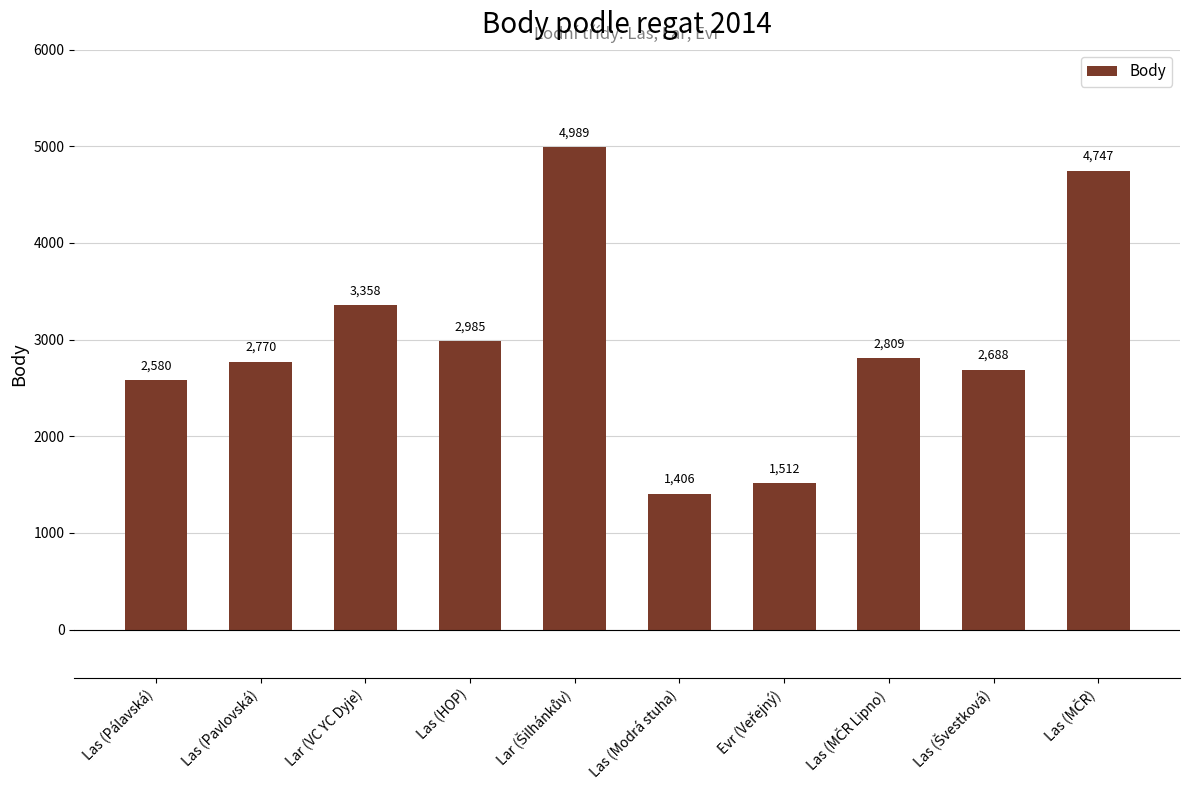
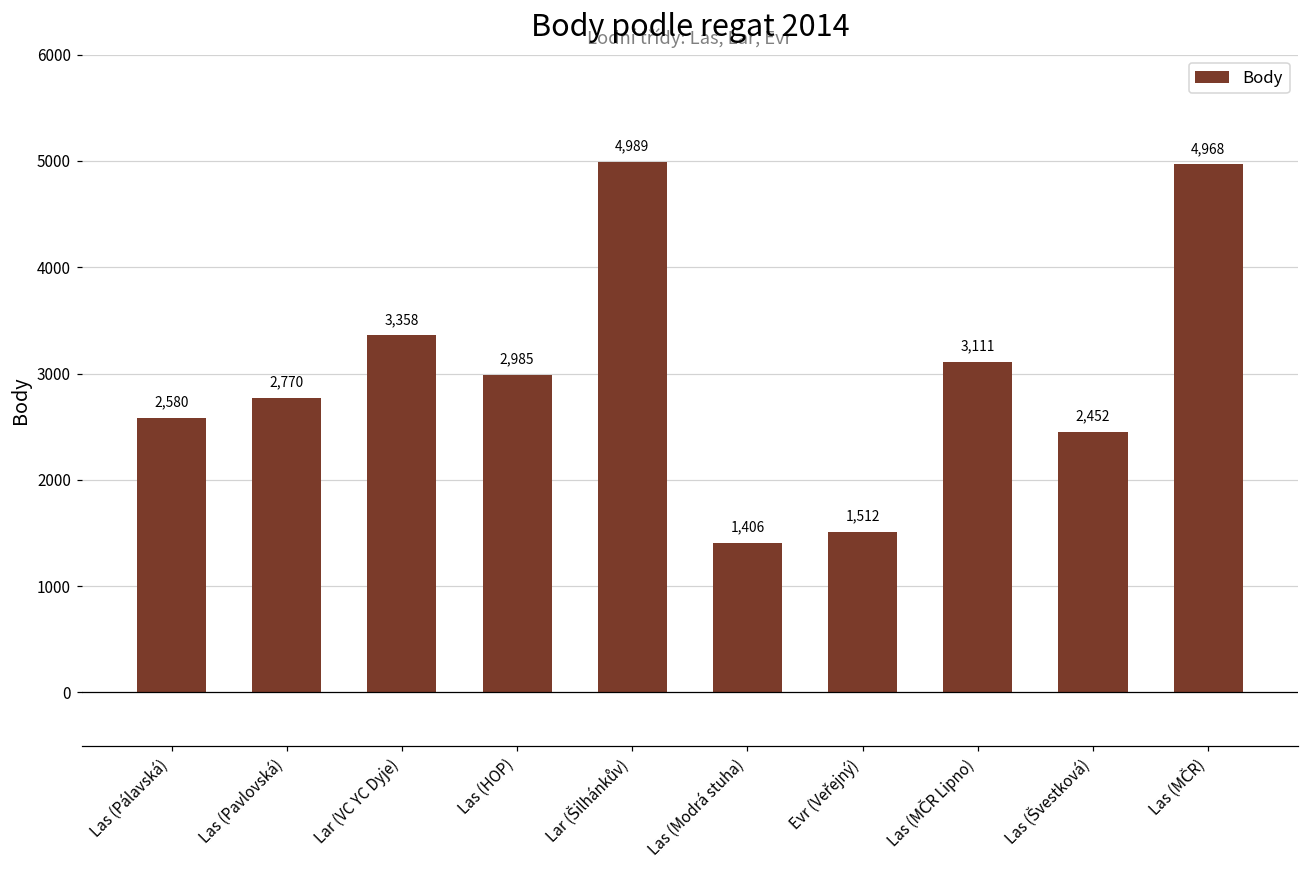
  {
    "Las (Pálavská)": "2,580",
    "Las (Pavlovská)": "2,770",
    "Lar (VC YC Dyje)": "3,358",
    "Las (HOP)": "2,985",
    "Lar (Šilhánkův)": "4,989",
    "Las (Modrá stuha)": "1,406",
    "Evr (Veřejný)": "1,512",
-   "Las (MČR Lipno)": "2,809",
-   "Las (Švestková)": "2,688",
-   "Las (MČR)": "4,747"
+   "Las (MČR Lipno)": "3,111",
+   "Las (Švestková)": "2,452",
+   "Las (MČR)": "4,968"
  }
